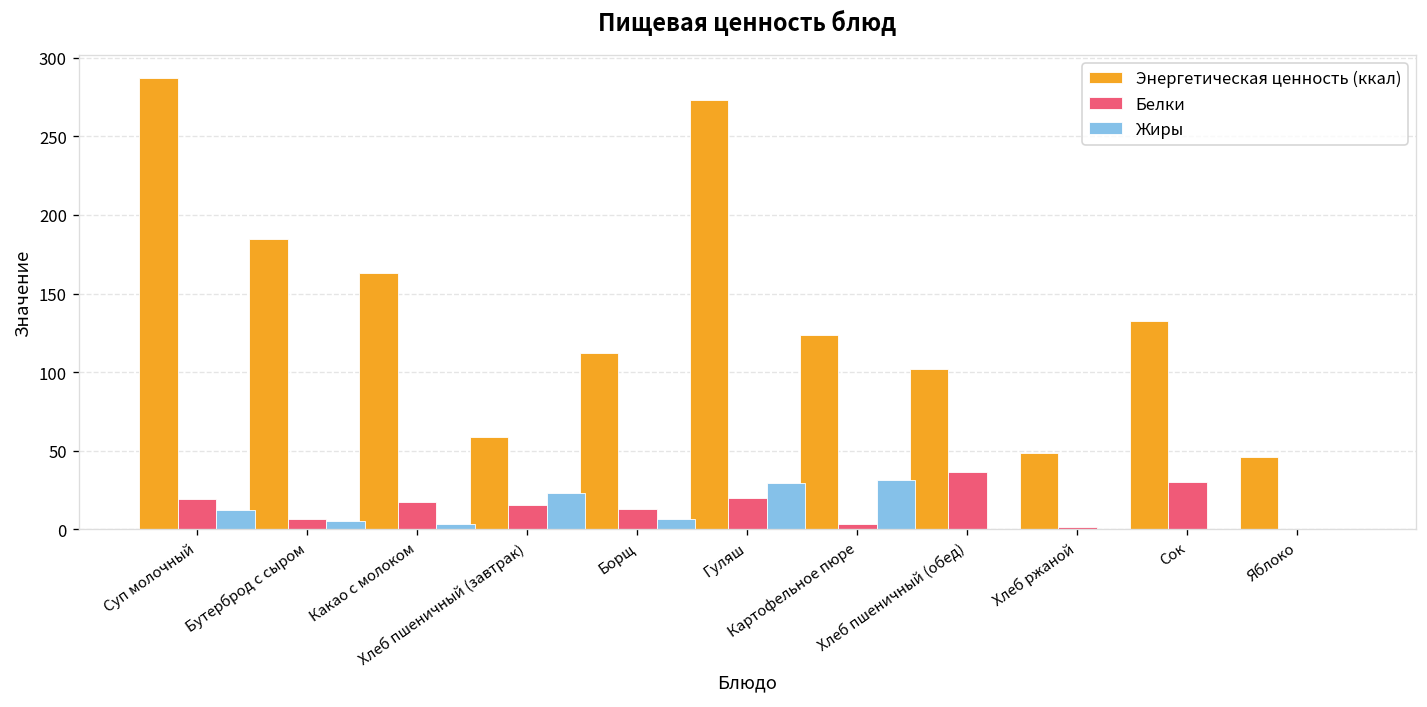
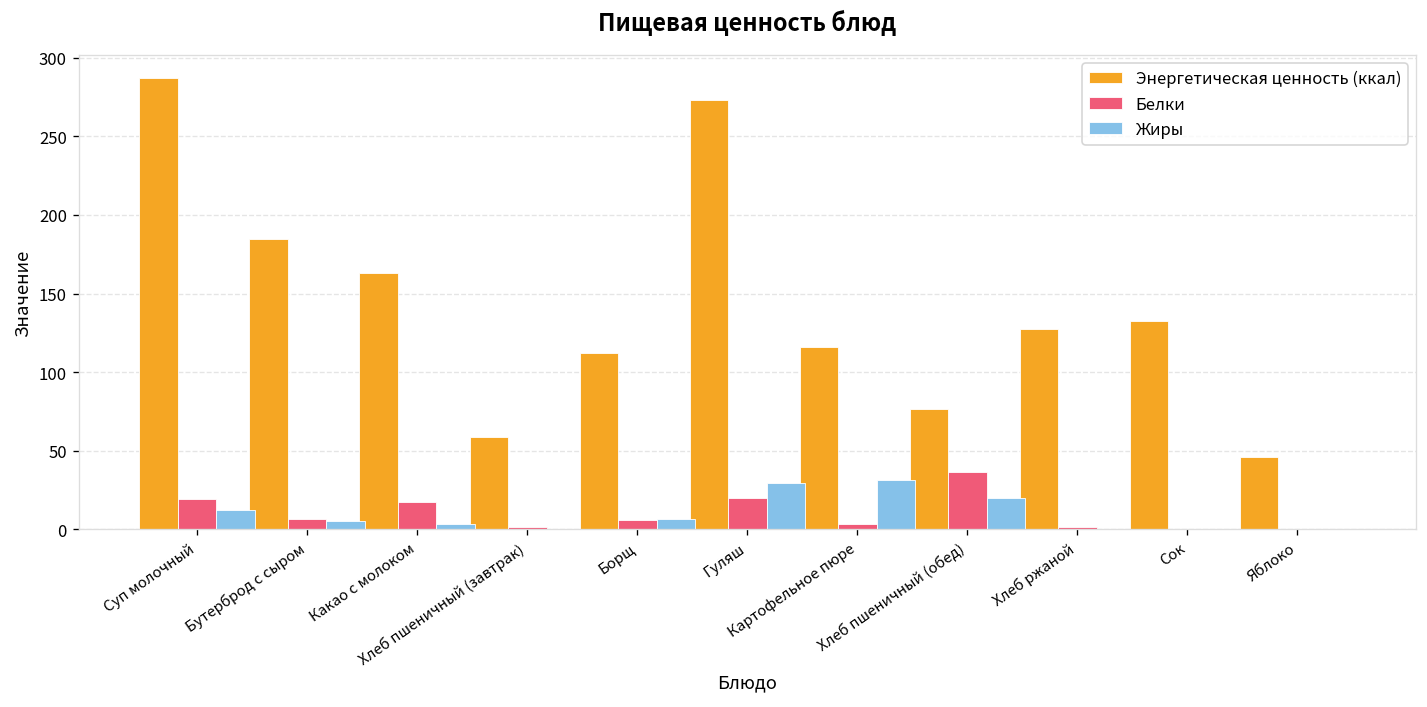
  {
    "Энергетическая ценность (ккал)": {
      "Суп молочный": 287,
      "Бутерброд с сыром": 185,
      "Какао с молоком": 163,
      "Хлеб пшеничный (завтрак)": 59,
      "Борщ": 112,
      "Гуляш": 273,
-     "Картофельное пюре": 124,
-     "Хлеб пшеничный (обед)": 102,
-     "Хлеб ржаной": 49,
+     "Картофельное пюре": 116,
+     "Хлеб пшеничный (обед)": 76,
+     "Хлеб ржаной": 127,
      "Сок": 132,
      "Яблоко": 46
    },
    "Белки": {
      "Суп молочный": 19,
      "Бутерброд с сыром": 7,
      "Какао с молоком": 17,
-     "Хлеб пшеничный (завтрак)": 15,
-     "Борщ": 13,
+     "Хлеб пшеничный (завтрак)": 2,
+     "Борщ": 6,
      "Гуляш": 20,
      "Картофельное пюре": 3,
      "Хлеб пшеничный (обед)": 37,
-     "Сок": 30
+     "Сок": 0
    },
    "Жиры": {
      "Суп молочный": 13,
      "Бутерброд с сыром": 5,
      "Какао с молоком": 4,
-     "Хлеб пшеничный (завтрак)": 23,
+     "Хлеб пшеничный (завтрак)": 0,
      "Борщ": 7,
      "Гуляш": 30,
      "Картофельное пюре": 32,
-     "Хлеб пшеничный (обед)": 0,
+     "Хлеб пшеничный (обед)": 20,
      "Сок": 0,
      "Яблоко": 0
    }
  }
